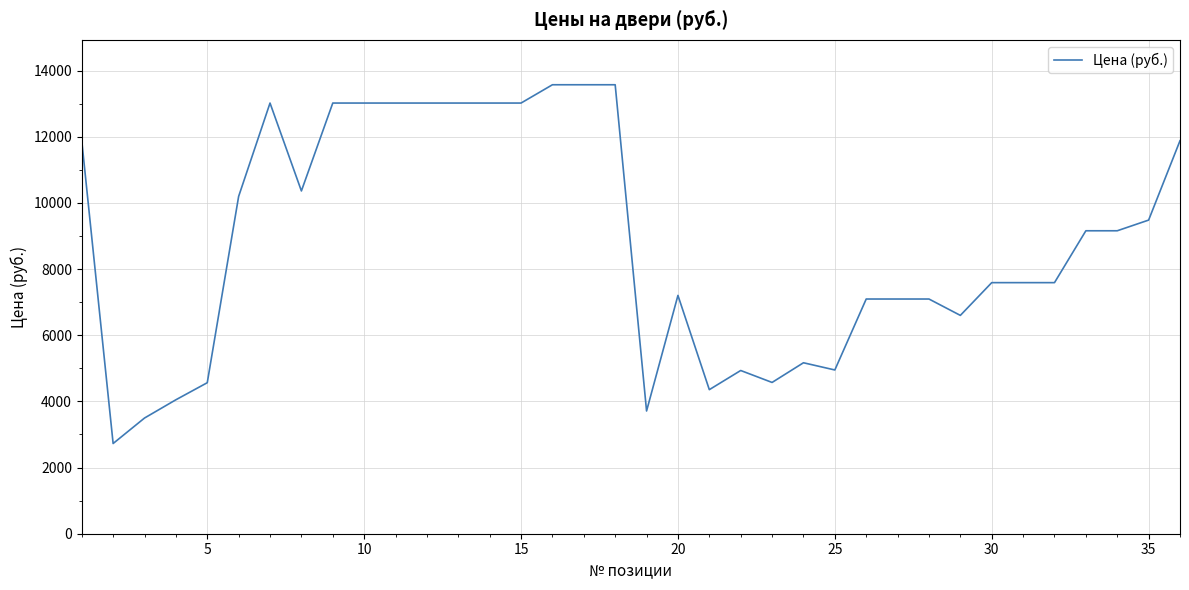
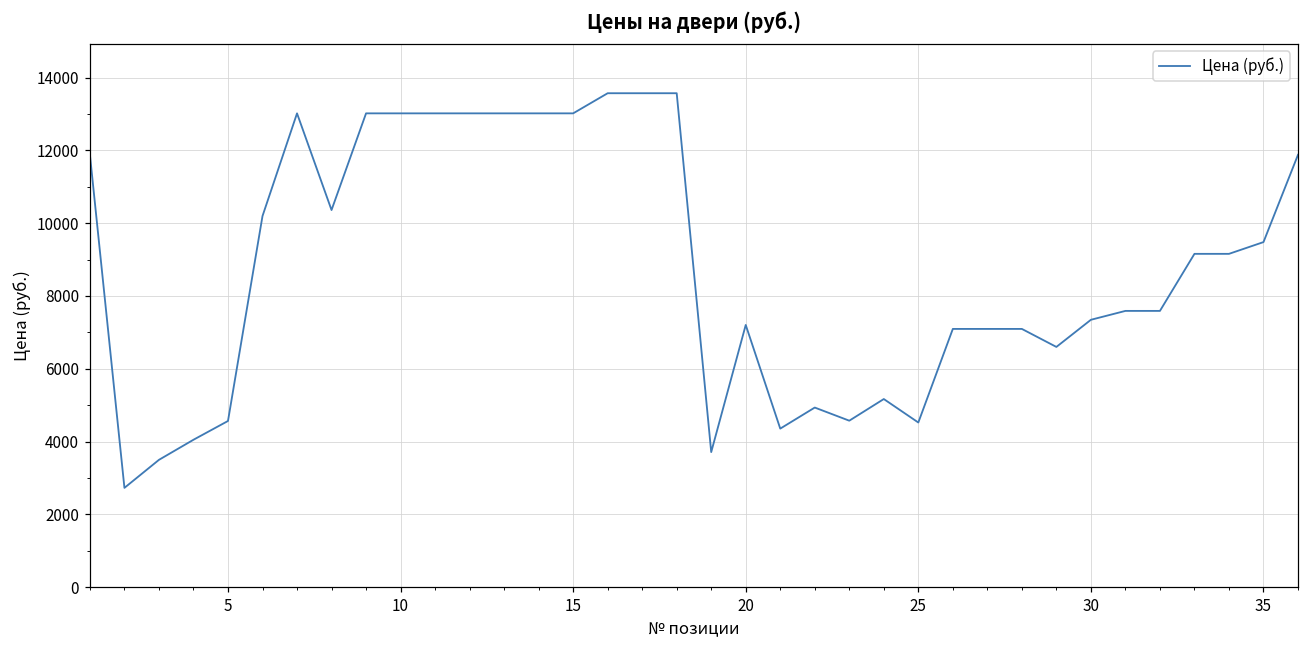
  {
    "5": 4600,
    "10": 13000,
    "15": 13000,
    "20": 7200,
-   "25": 5000,
-   "30": 7600,
+   "25": 4500,
+   "30": 7300,
    "35": 9500
  }
